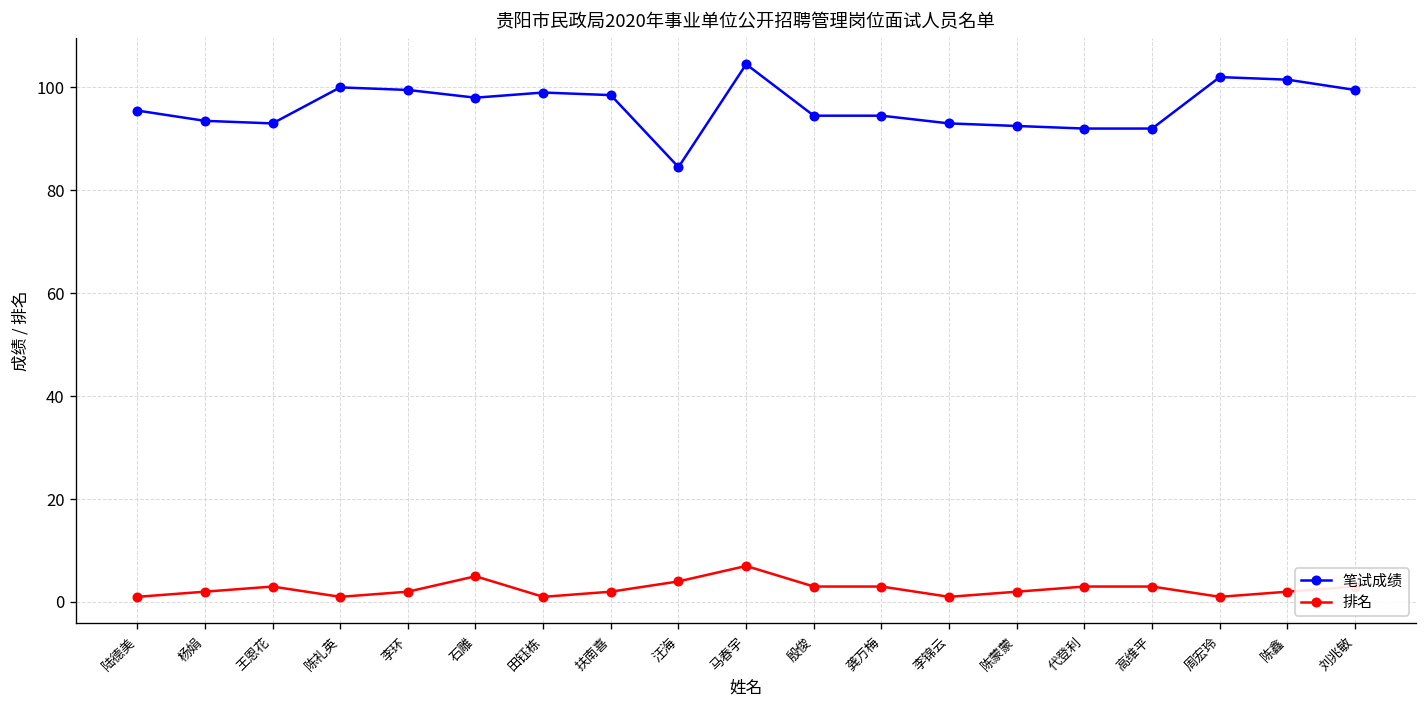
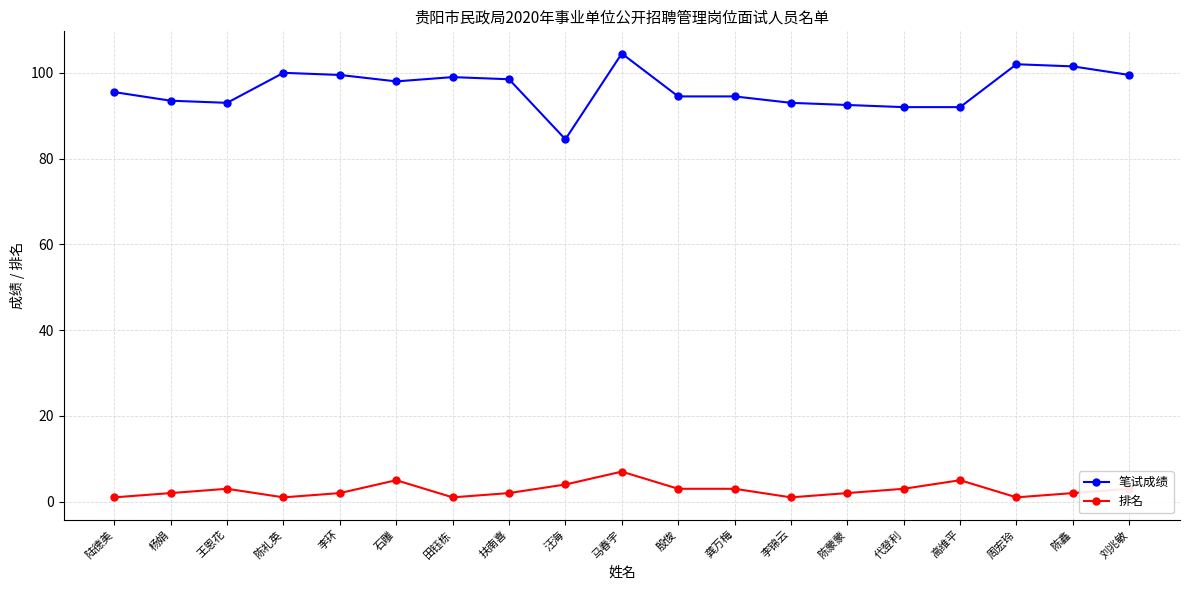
  {
    "笔试成绩": {
      "陆德美": 96,
      "杨娟": 94,
      "王恩花": 93,
      "陈礼英": 100,
      "李环": 100,
      "石雕": 98,
      "田钰栋": 99,
      "扶南喜": 99,
      "汪海": 85,
      "马春宇": 105,
      "殷俊": 95,
      "龚万梅": 95,
      "李锦云": 93,
      "陈蒙蒙": 93,
      "代登利": 92,
      "高维平": 92,
      "周宏玲": 102,
      "陈鑫": 102,
      "刘兆敏": 100
    },
    "排名": {
      "陆德美": 1,
      "杨娟": 2,
      "王恩花": 3,
      "陈礼英": 1,
      "李环": 2,
      "石雕": 5,
      "田钰栋": 1,
      "扶南喜": 2,
      "汪海": 4,
      "马春宇": 7,
      "殷俊": 3,
      "龚万梅": 3,
      "李锦云": 1,
      "陈蒙蒙": 2,
      "代登利": 3,
-     "高维平": 3,
+     "高维平": 5,
      "周宏玲": 1,
      "陈鑫": 2
    }
  }
